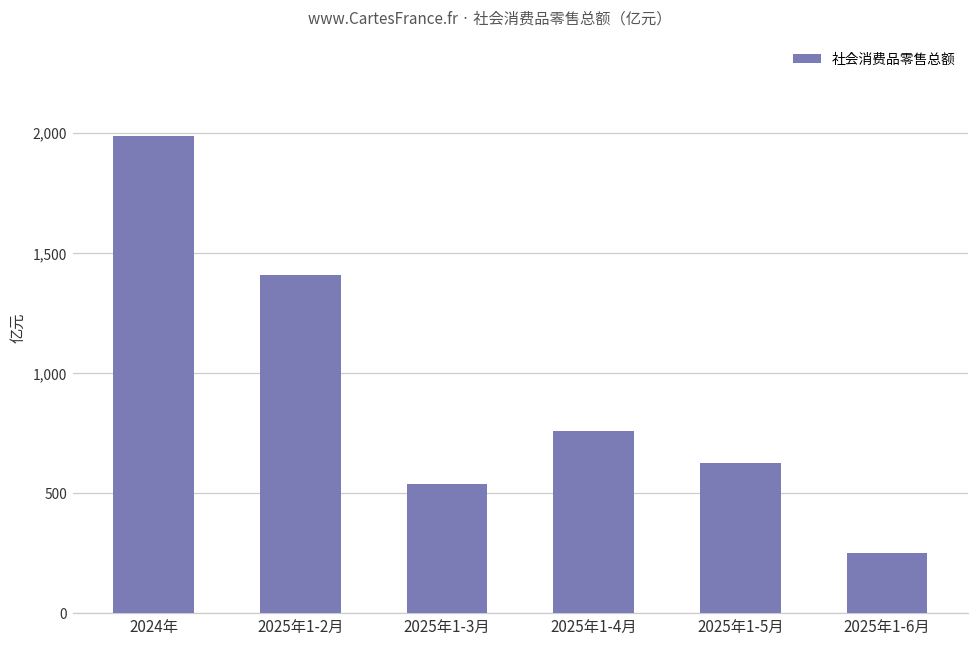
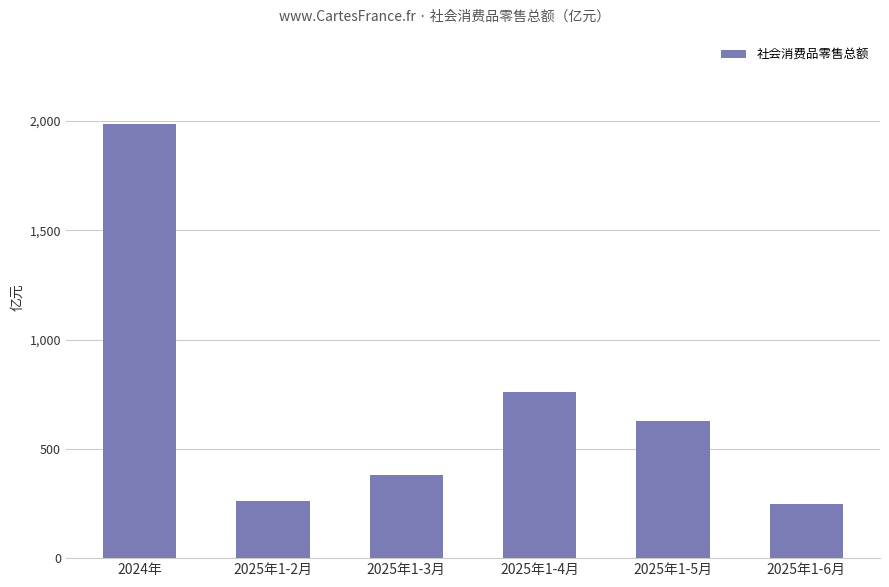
  {
    "2024年": "1,990",
-   "2025年1-2月": "1,410",
-   "2025年1-3月": "540",
+   "2025年1-2月": "260",
+   "2025年1-3月": "380",
    "2025年1-4月": "760",
    "2025年1-5月": "630",
    "2025年1-6月": "250"
  }
